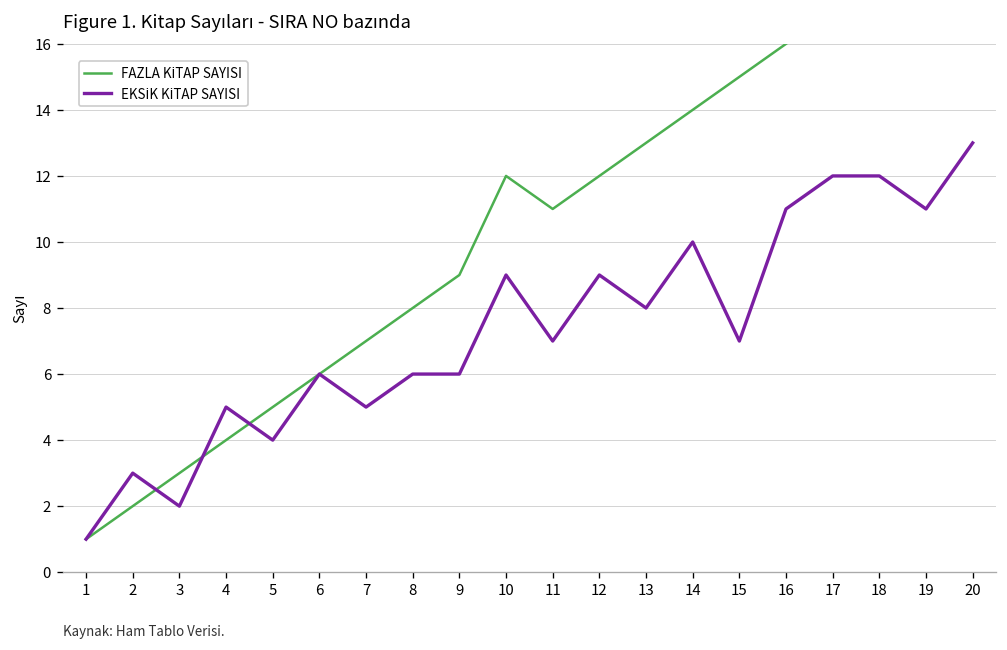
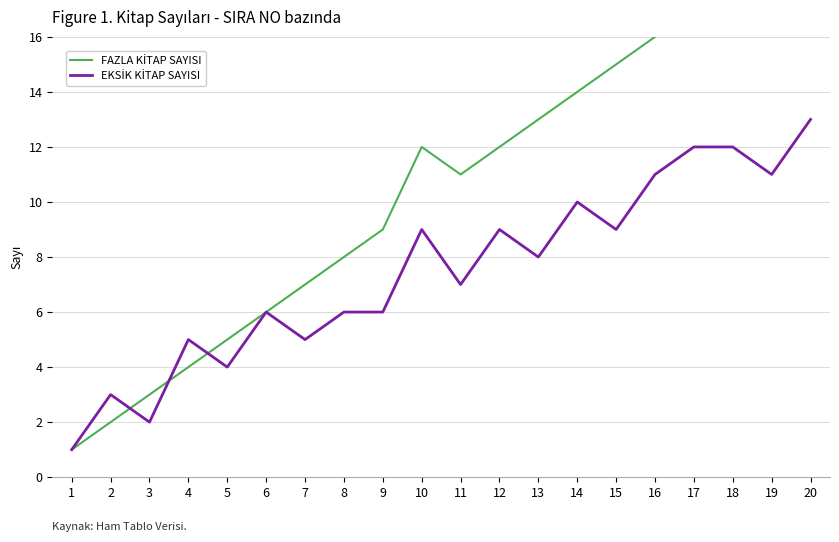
  {
    "FAZLA KİTAP SAYISI": {
      "2": 2,
      "3": 3,
      "4": 4,
      "5": 5,
      "7": 7,
      "8": 8,
      "9": 9,
      "10": 12,
      "11": 11,
      "12": 12,
      "13": 13,
      "14": 14,
      "15": 15,
      "16": 16
    },
    "EKSİK KİTAP SAYISI": {
      "2": 3,
      "3": 2,
      "4": 5,
      "5": 4,
      "7": 5,
      "8": 6,
      "9": 6,
      "10": 9,
      "11": 7,
      "12": 9,
      "13": 8,
      "14": 10,
-     "15": 7,
+     "15": 9,
      "16": 11,
      "17": 12,
      "18": 12,
      "19": 11,
      "20": 13
    }
  }
